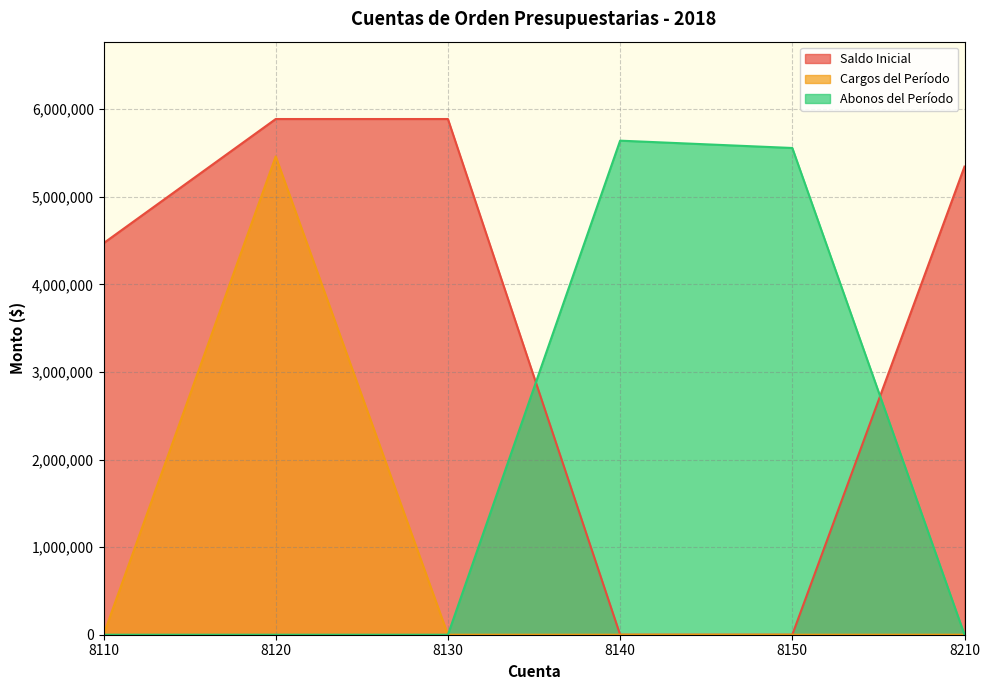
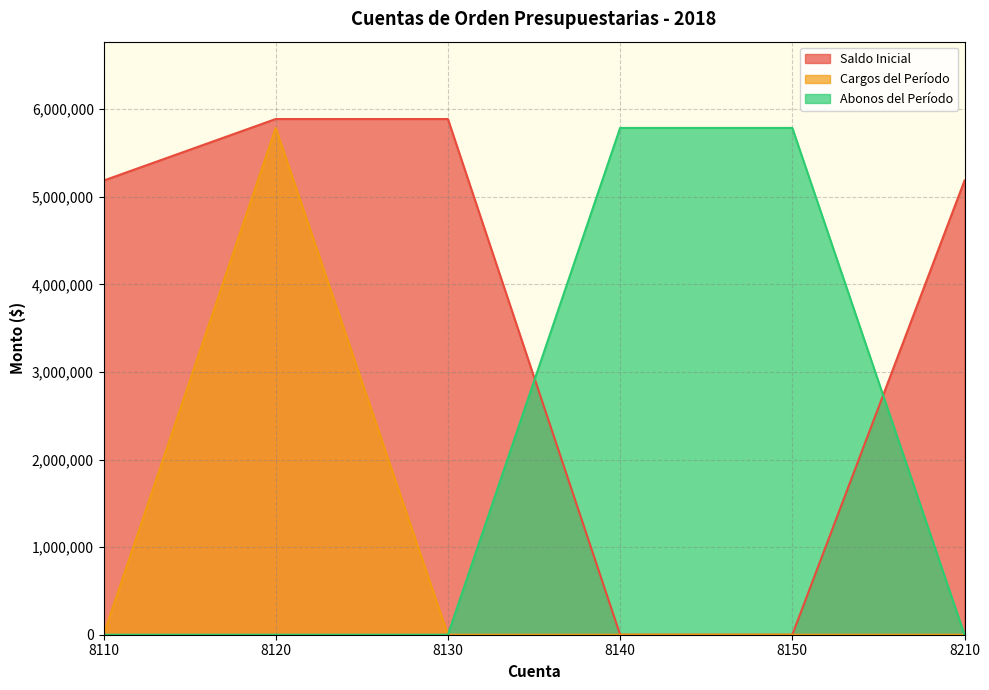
  {
    "Saldo Inicial": {
-     "8110": "4,500,000",
+     "8110": "5,200,000",
      "8120": "5,900,000",
      "8130": "5,900,000",
-     "8210": "5,300,000"
+     "8210": "5,200,000"
    },
    "Cargos del Período": {
-     "8120": "5,500,000"
+     "8120": "5,800,000"
    },
    "Abonos del Período": {
      "8120": "0",
-     "8140": "5,600,000",
-     "8150": "5,600,000"
+     "8140": "5,800,000",
+     "8150": "5,800,000"
    }
  }
